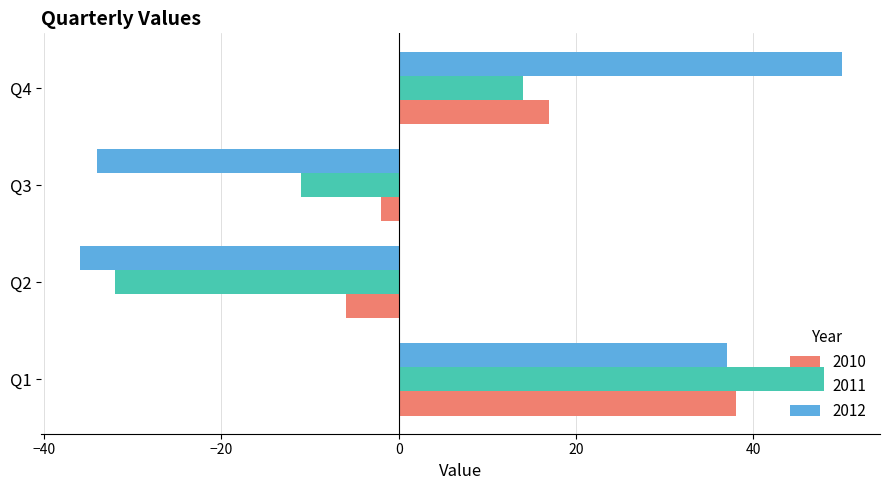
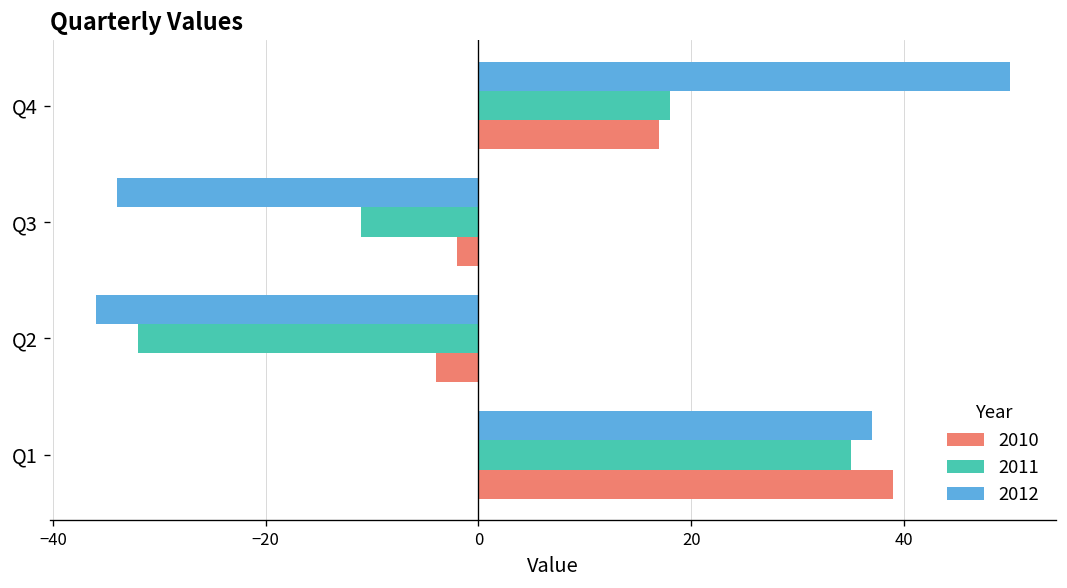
  {
    "2010": {
      "Q4": 17,
      "Q3": -2,
-     "Q2": -6,
-     "Q1": 38
+     "Q2": -4,
+     "Q1": 39
    },
    "2011": {
-     "Q4": 14,
+     "Q4": 18,
      "Q3": -11,
      "Q2": -32,
-     "Q1": 48
+     "Q1": 35
    },
    "2012": {
      "Q4": 50,
      "Q3": -34,
      "Q2": -36,
      "Q1": 37
    }
  }
